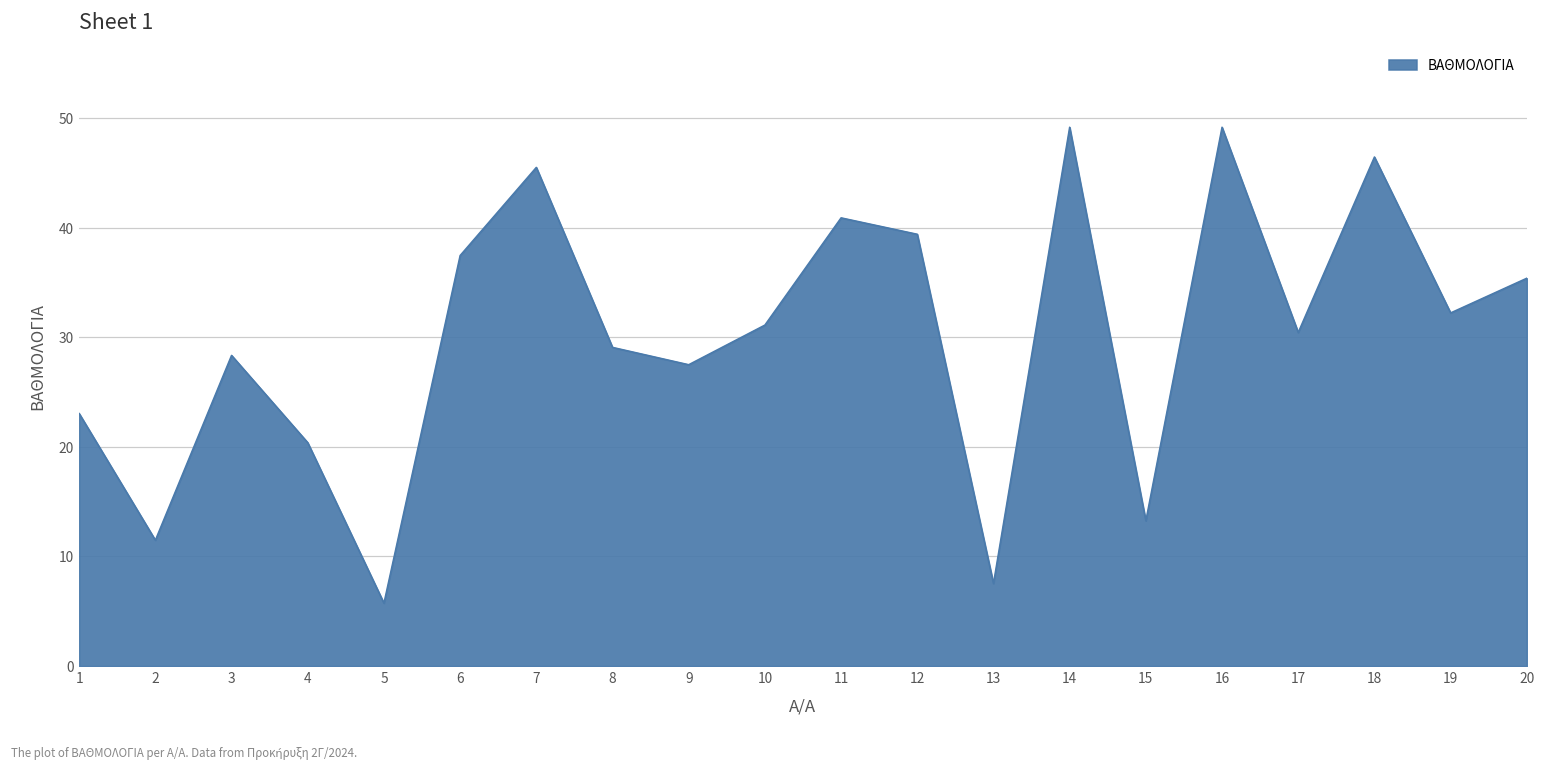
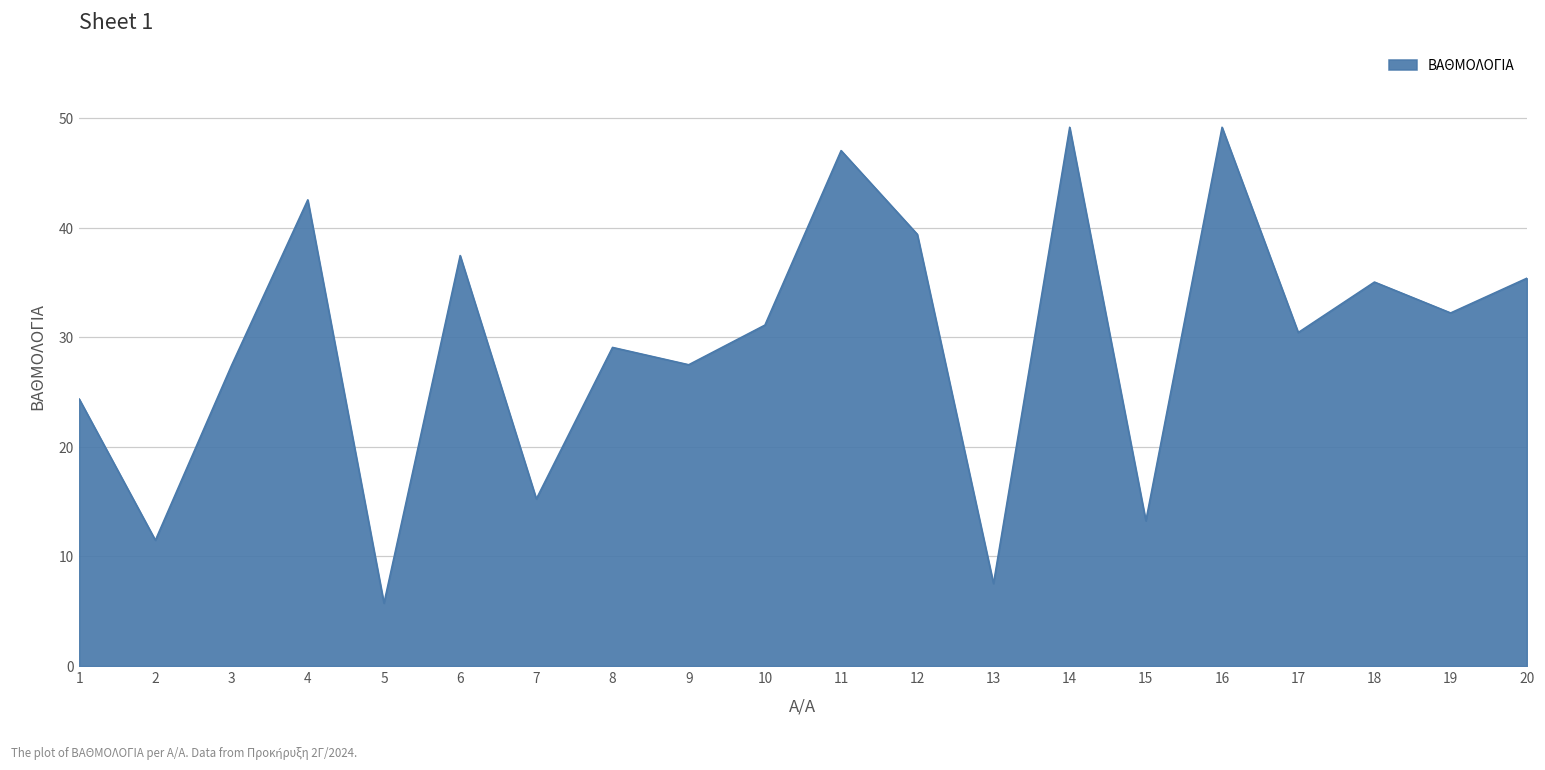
  {
-   "1": 23,
+   "1": 24,
    "2": 11,
-   "3": 28,
-   "4": 20,
+   "3": 27,
+   "4": 43,
    "5": 6,
    "6": 37,
-   "7": 45,
+   "7": 15,
    "8": 29,
    "9": 27,
    "10": 31,
-   "11": 41,
+   "11": 47,
    "12": 39,
    "13": 8,
    "14": 49,
    "15": 13,
    "16": 49,
    "17": 30,
-   "18": 46,
+   "18": 35,
    "19": 32,
    "20": 35
  }
